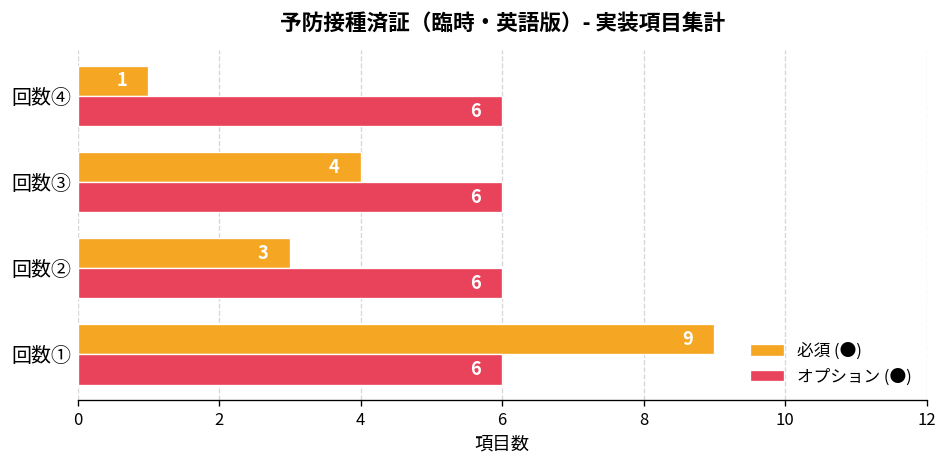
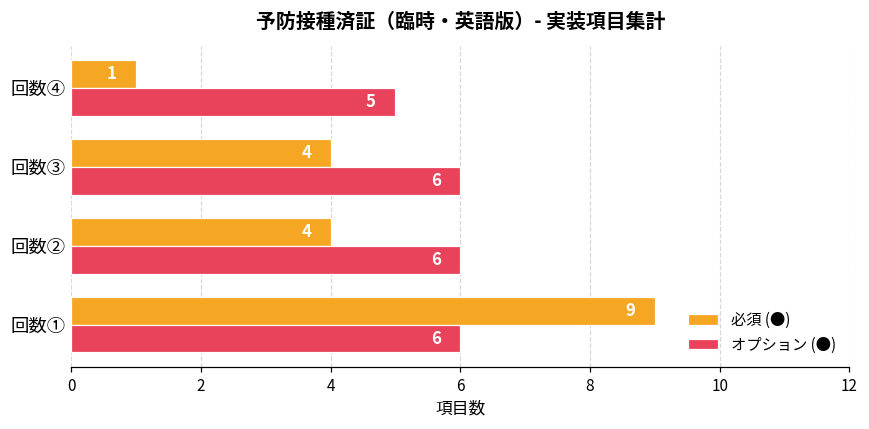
  {
    "必須 (●)": {
      "回数④": 1,
      "回数③": 4,
-     "回数②": 3,
+     "回数②": 4,
      "回数①": 9
    },
    "オプション (●)": {
-     "回数④": 6,
+     "回数④": 5,
      "回数③": 6,
      "回数②": 6,
      "回数①": 6
    }
  }
